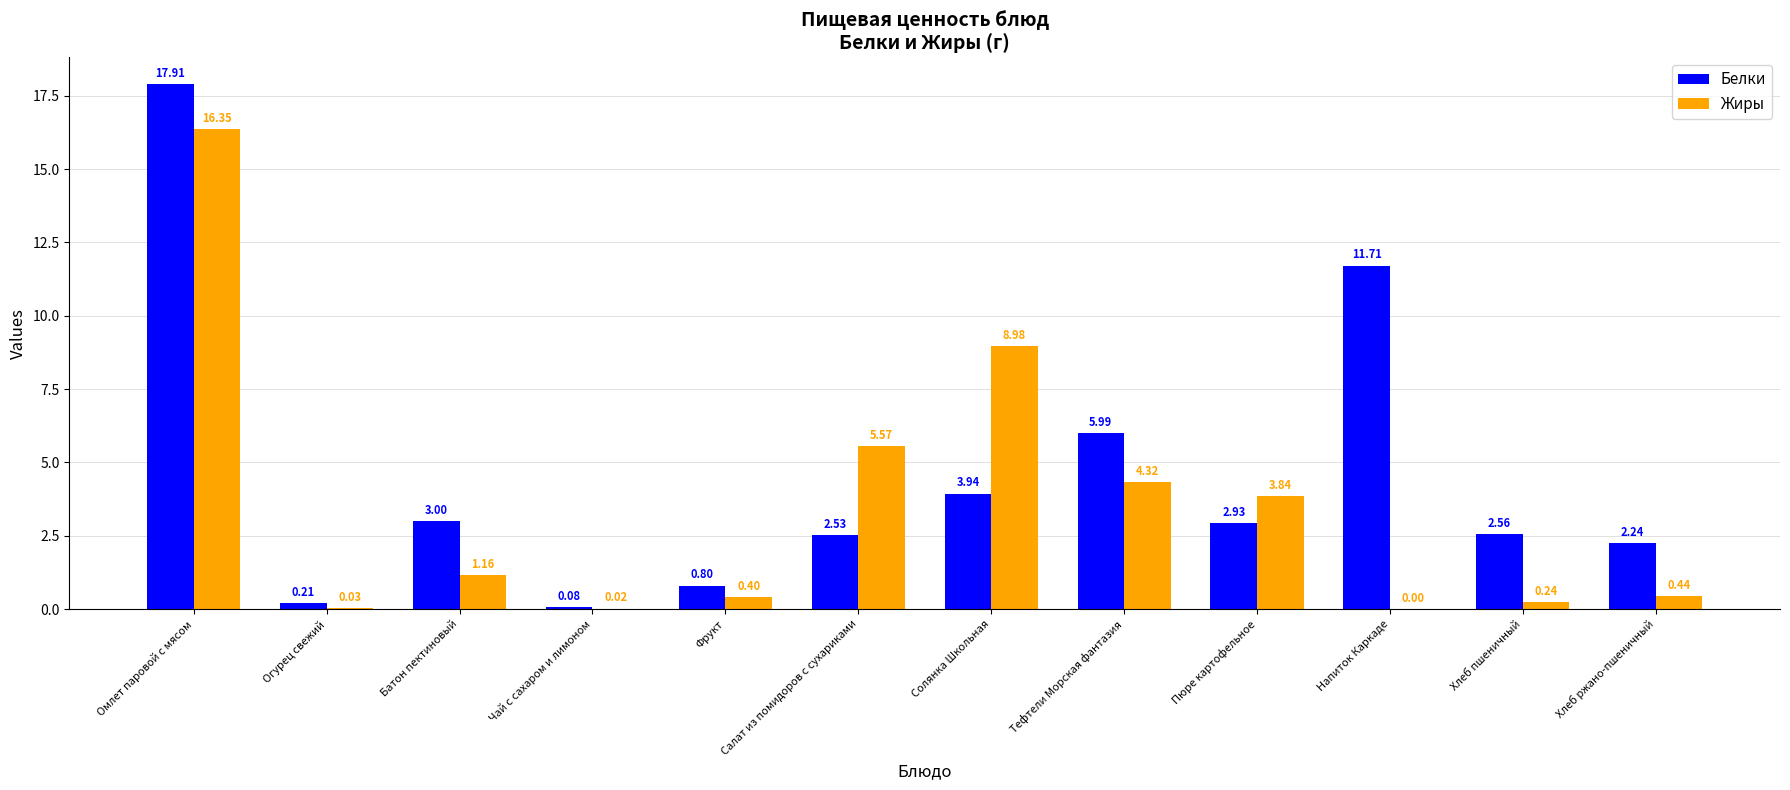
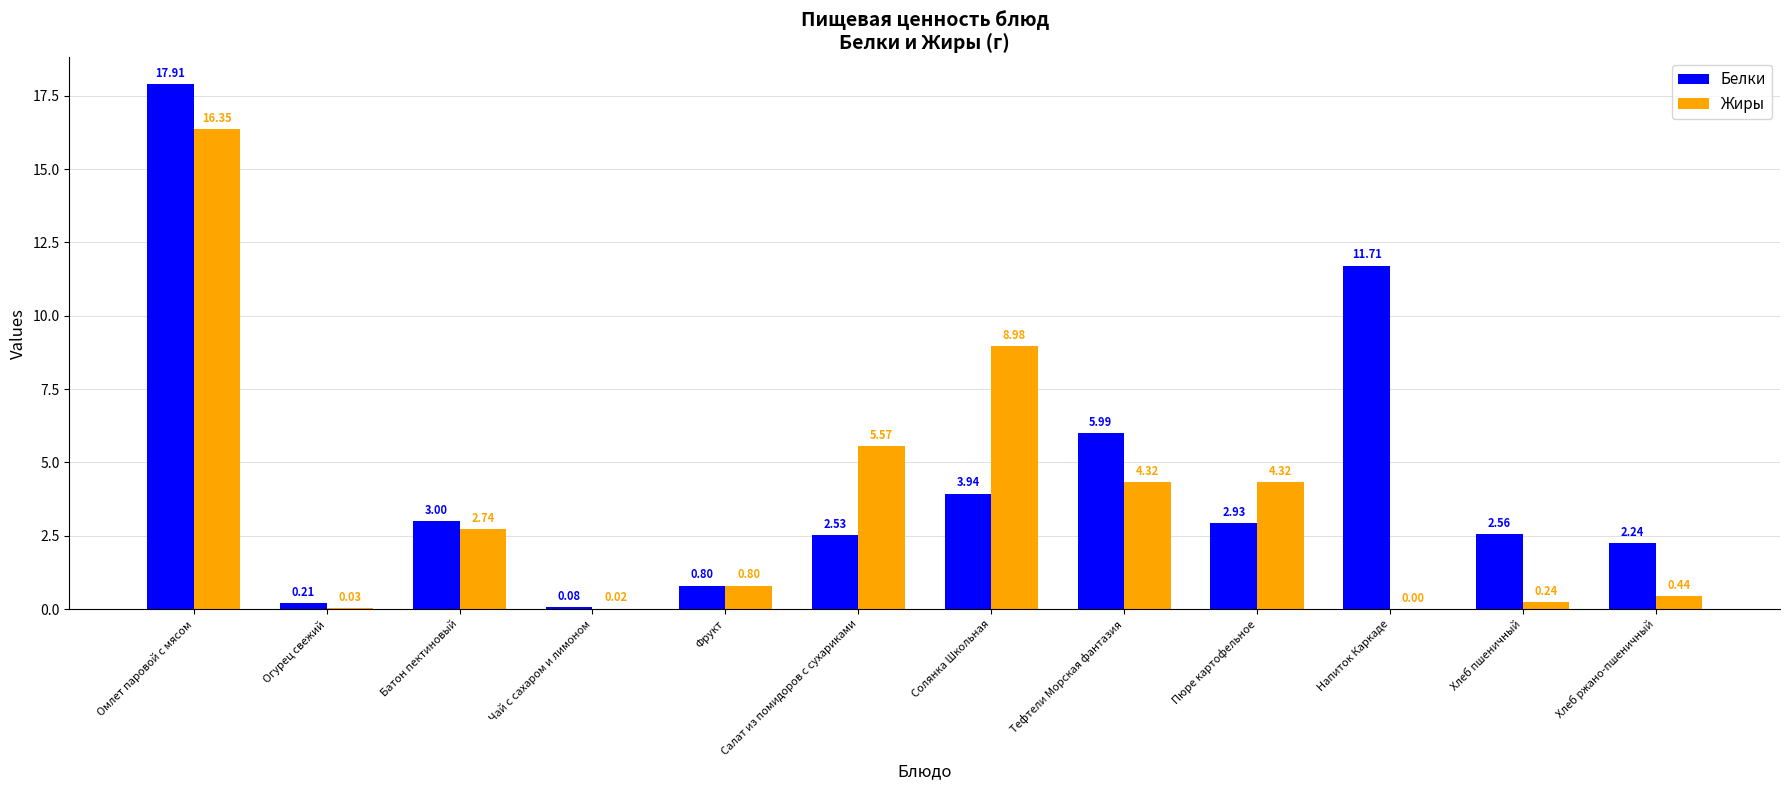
  {
    "Белки": {
      "Омлет паровой с мясом": 17.91,
      "Огурец свежий": 0.21,
      "Батон пектиновый": 3.00,
      "Чай с сахаром и лимоном": 0.08,
      "Фрукт": 0.80,
      "Салат из помидоров с сухариками": 2.53,
      "Солянка Школьная": 3.94,
      "Тефтели Морская фантазия": 5.99,
      "Пюре картофельное": 2.93,
      "Напиток Каркаде": 11.71,
      "Хлеб пшеничный": 2.56,
      "Хлеб ржано-пшеничный": 2.24
    },
    "Жиры": {
      "Омлет паровой с мясом": 16.35,
      "Огурец свежий": 0.03,
-     "Батон пектиновый": 1.16,
+     "Батон пектиновый": 2.74,
      "Чай с сахаром и лимоном": 0.02,
-     "Фрукт": 0.40,
+     "Фрукт": 0.80,
      "Салат из помидоров с сухариками": 5.57,
      "Солянка Школьная": 8.98,
      "Тефтели Морская фантазия": 4.32,
-     "Пюре картофельное": 3.84,
+     "Пюре картофельное": 4.32,
      "Напиток Каркаде": 0.00,
      "Хлеб пшеничный": 0.24,
      "Хлеб ржано-пшеничный": 0.44
    }
  }
